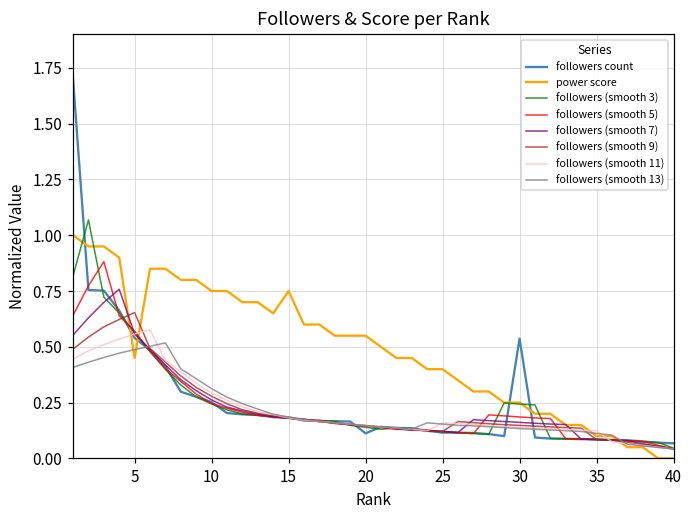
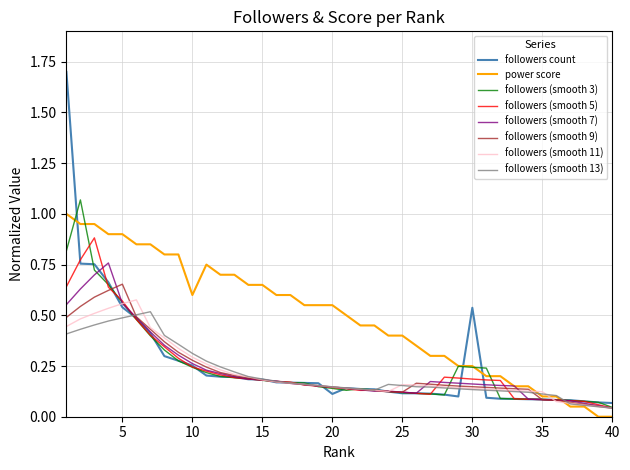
  {
    "followers count": {
      "5": 0.54,
      "20": 0.11,
      "30": 0.54,
      "40": 0.07
    },
    "power score": {
-     "5": 0.45,
-     "10": 0.75,
-     "15": 0.75,
+     "5": 0.90,
+     "10": 0.60,
+     "15": 0.65,
      "20": 0.55,
      "25": 0.40,
      "40": 0.00
    },
    "followers (smooth 5)": {
      "30": 0.19
    },
    "followers (smooth 7)": {
      "30": 0.16
    },
    "followers (smooth 9)": {
      "5": 0.65,
      "10": 0.28
    },
    "followers (smooth 11)": {
      "10": 0.29
    },
    "followers (smooth 13)": {
      "5": 0.49,
      "10": 0.31
    }
  }
